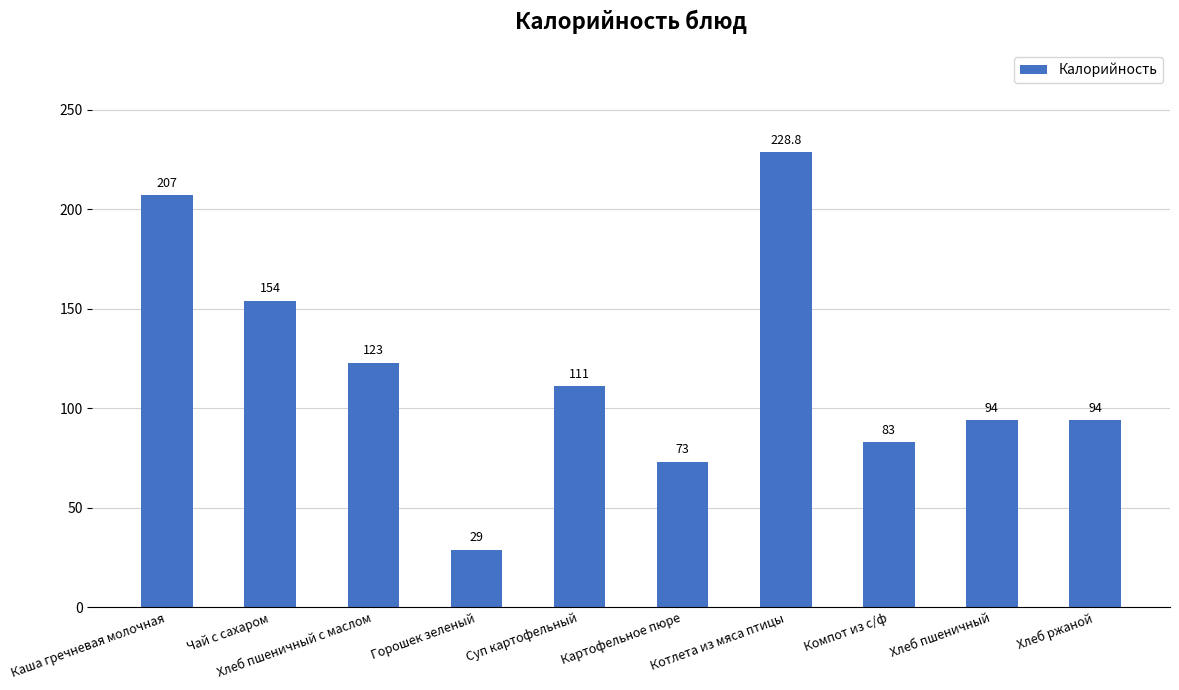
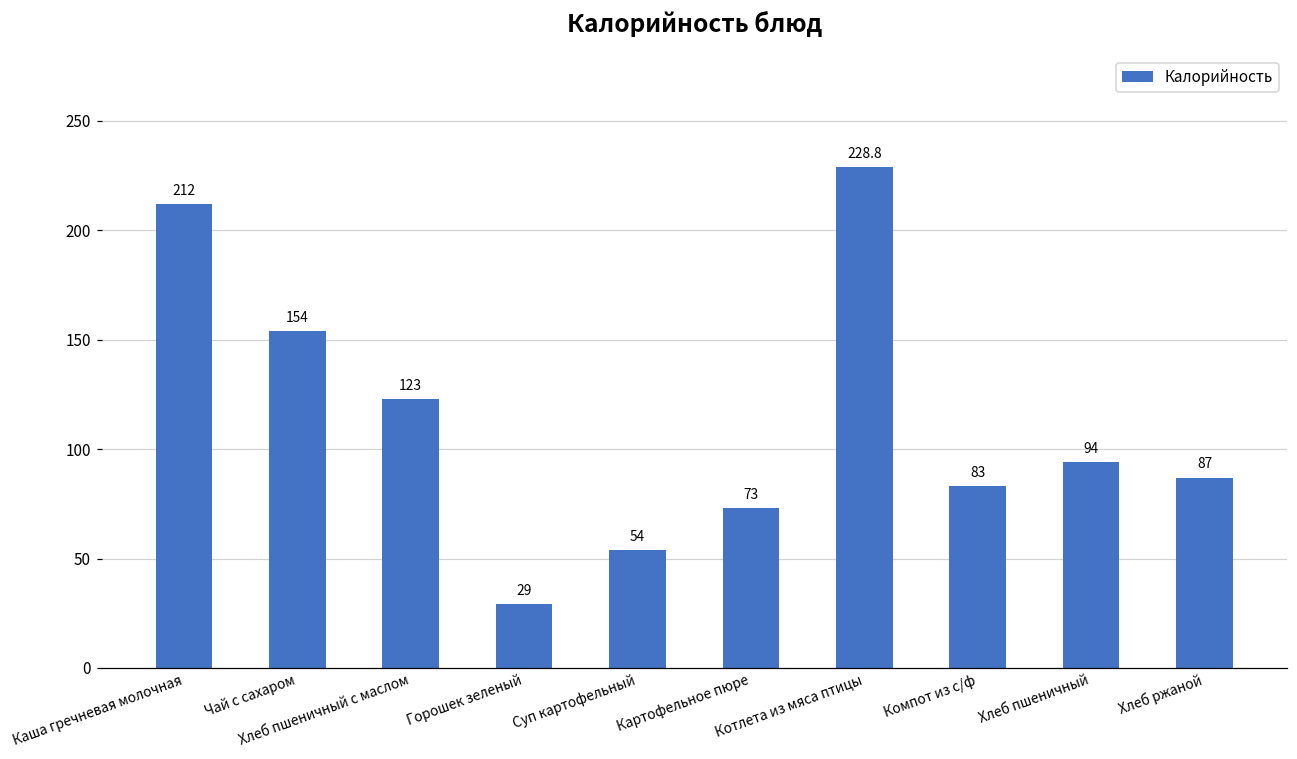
  {
-   "Каша гречневая молочная": 207,
+   "Каша гречневая молочная": 212,
    "Чай с сахаром": 154,
    "Хлеб пшеничный с маслом": 123,
    "Горошек зеленый": 29,
-   "Суп картофельный": 111,
+   "Суп картофельный": 54,
    "Картофельное пюре": 73,
    "Котлета из мяса птицы": 228.8,
    "Компот из с/ф": 83,
    "Хлеб пшеничный": 94,
-   "Хлеб ржаной": 94
+   "Хлеб ржаной": 87
  }
